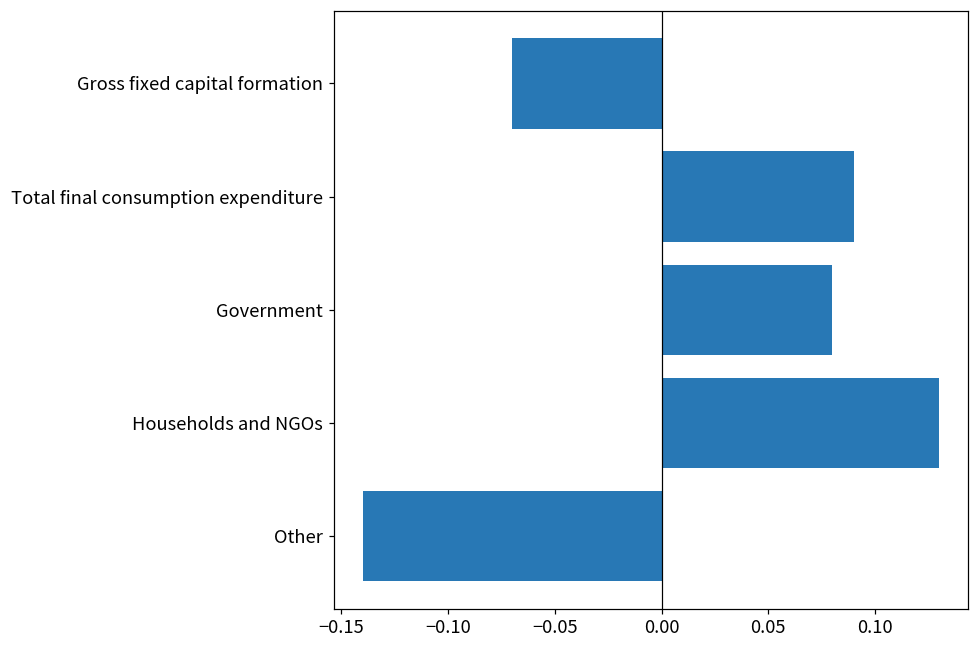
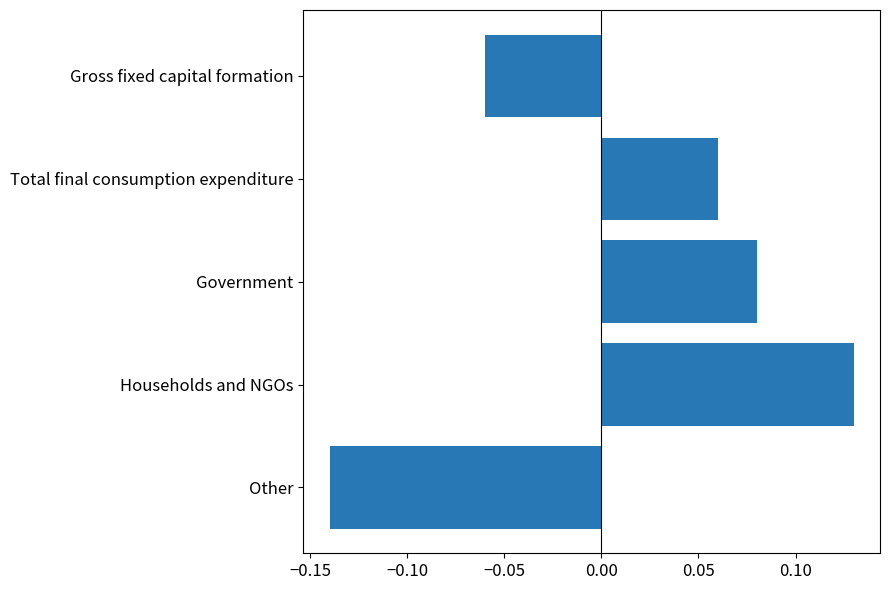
  {
-   "Gross fixed capital formation": -0.07,
-   "Total final consumption expenditure": 0.09,
+   "Gross fixed capital formation": -0.06,
+   "Total final consumption expenditure": 0.06,
    "Government": 0.08,
    "Households and NGOs": 0.13,
    "Other": -0.14
  }
